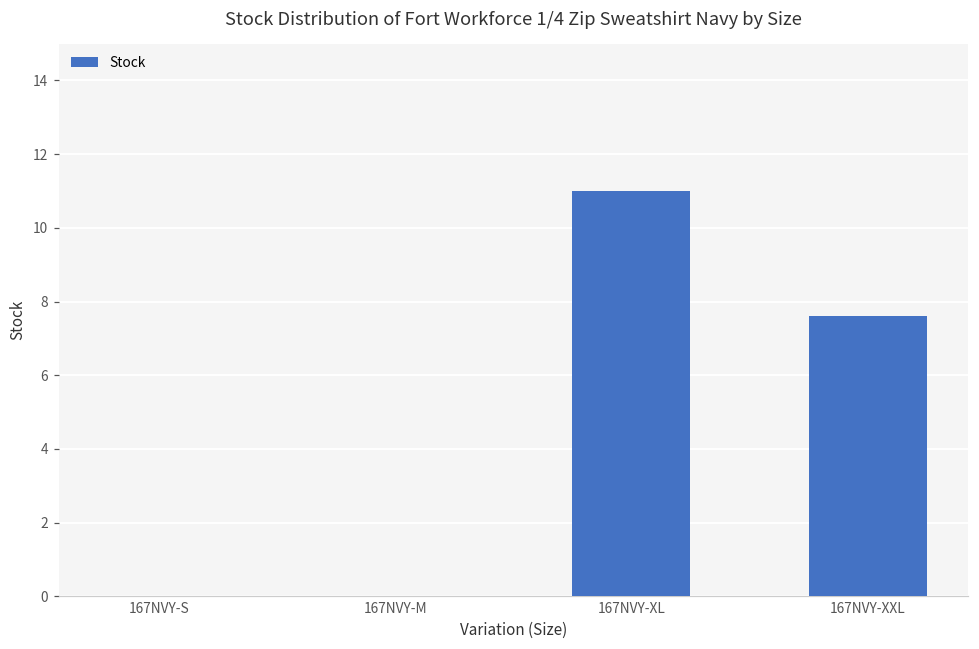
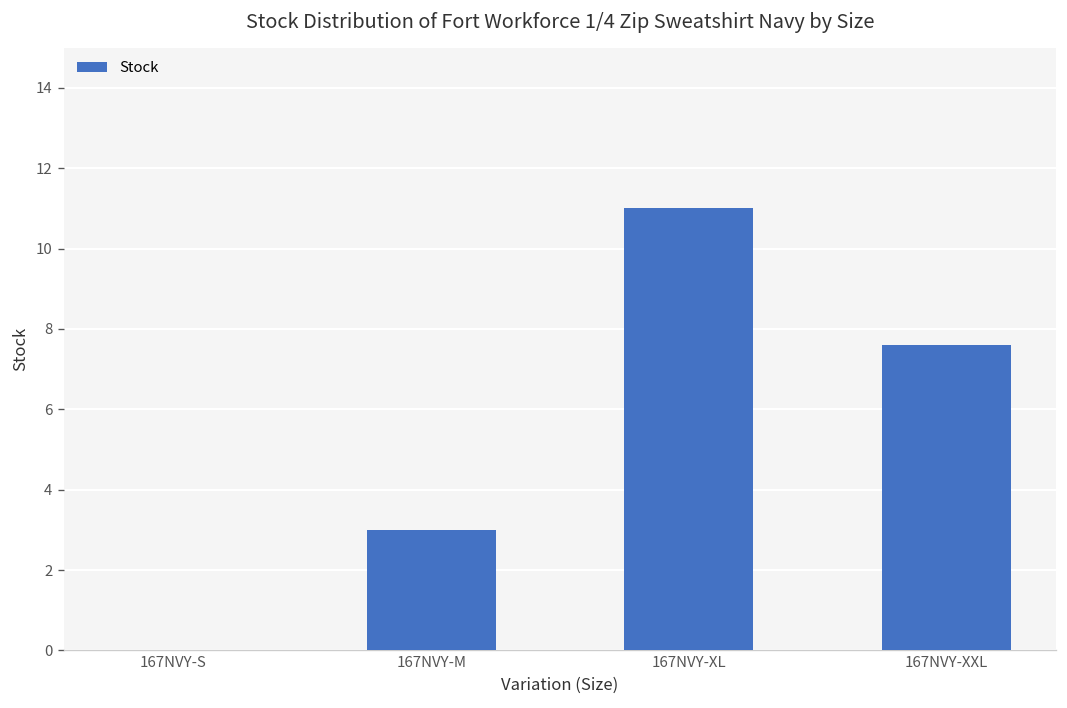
  {
    "167NVY-S": 0,
-   "167NVY-M": 0,
+   "167NVY-M": 3,
    "167NVY-XL": 11,
    "167NVY-XXL": 7.6
  }
